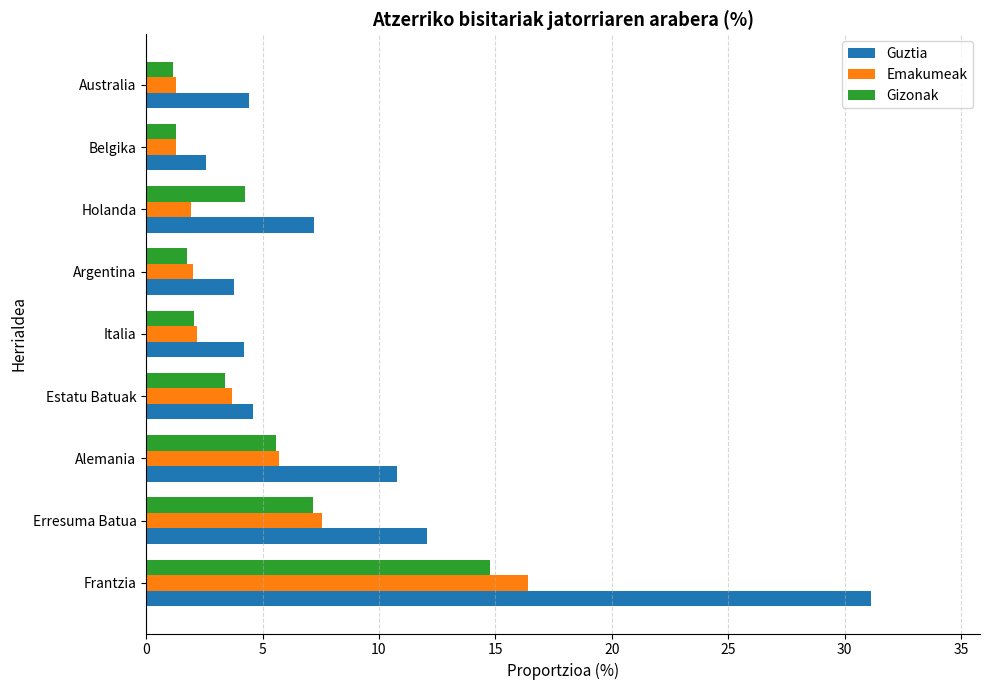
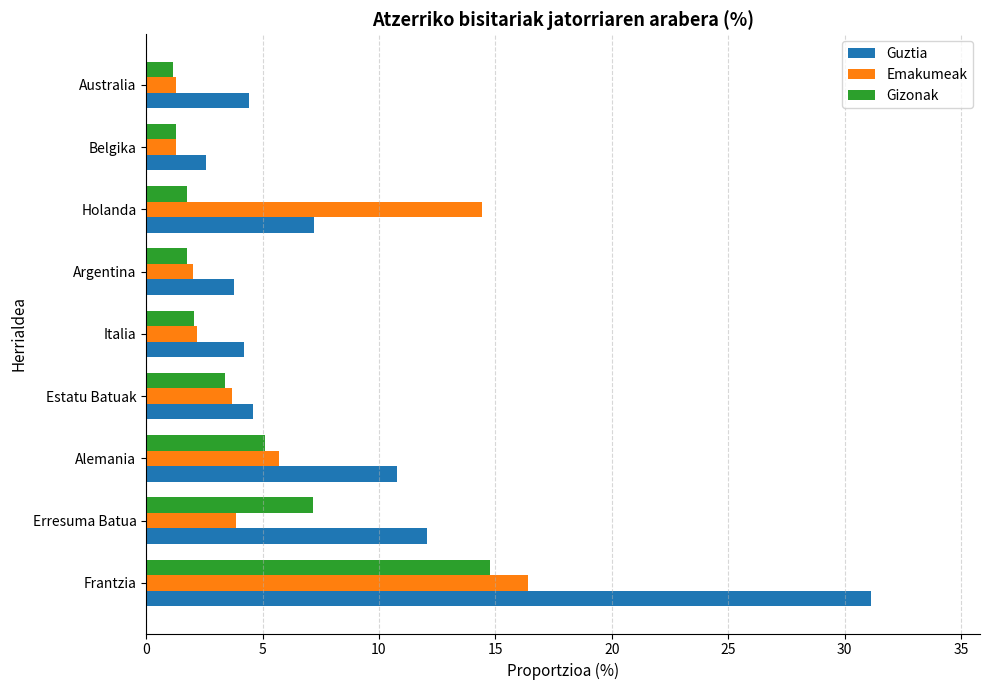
  {
    "Guztia": {
      "Australia": 4.4,
      "Belgika": 2.6,
      "Holanda": 7.2,
      "Argentina": 3.8,
      "Italia": 4.2,
      "Estatu Batuak": 4.6,
      "Alemania": 10.8,
      "Erresuma Batua": 12.1,
      "Frantzia": 31.1
    },
    "Emakumeak": {
      "Australia": 1.3,
      "Belgika": 1.3,
-     "Holanda": 1.9,
+     "Holanda": 14.4,
      "Argentina": 2.0,
      "Italia": 2.2,
      "Estatu Batuak": 3.7,
      "Alemania": 5.7,
-     "Erresuma Batua": 7.5,
+     "Erresuma Batua": 3.8,
      "Frantzia": 16.4
    },
    "Gizonak": {
      "Australia": 1.2,
      "Belgika": 1.3,
-     "Holanda": 4.3,
+     "Holanda": 1.8,
      "Argentina": 1.7,
      "Italia": 2.1,
      "Estatu Batuak": 3.4,
-     "Alemania": 5.6,
+     "Alemania": 5.1,
      "Erresuma Batua": 7.2,
      "Frantzia": 14.7
    }
  }
